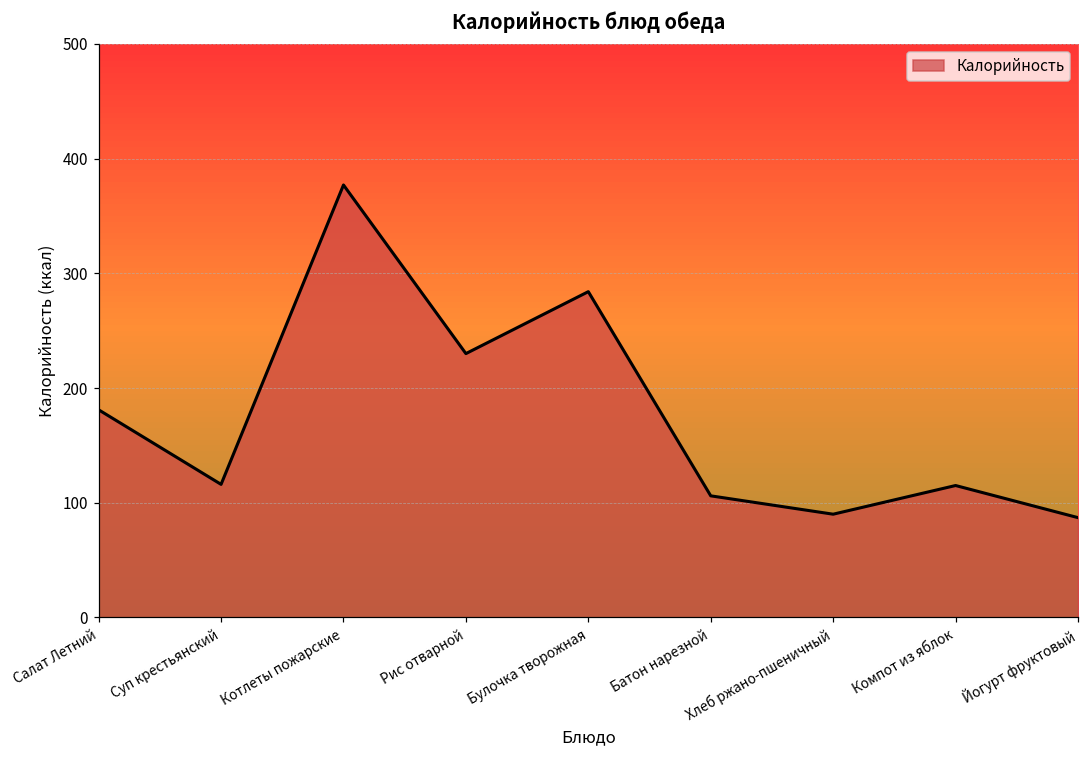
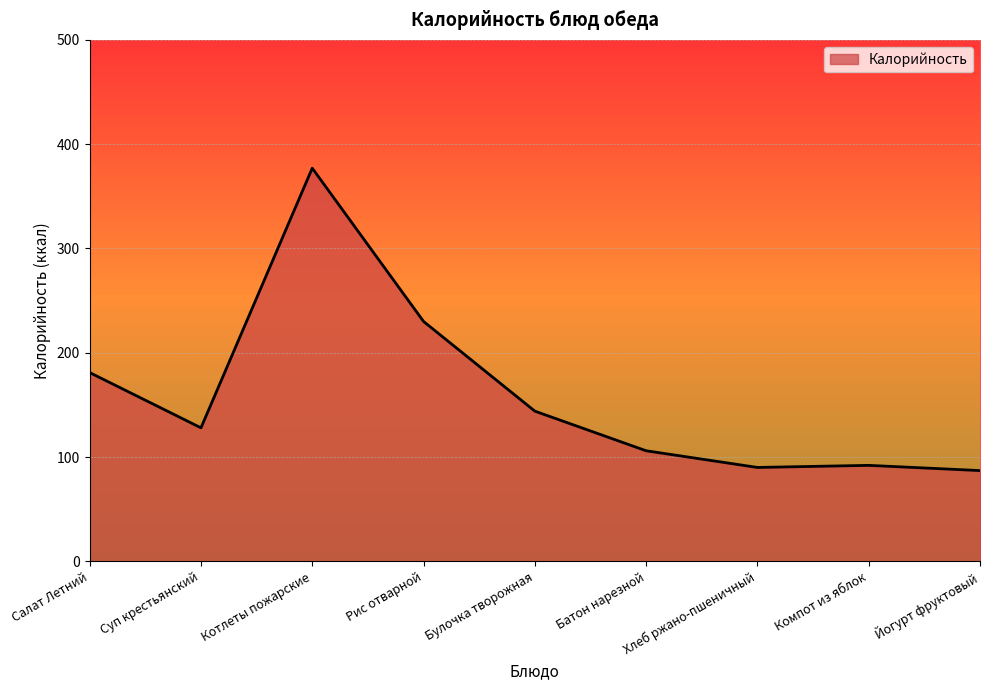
  {
    "Салат Летний": 181,
-   "Суп крестьянский": 116,
+   "Суп крестьянский": 128,
    "Котлеты пожарские": 377,
    "Рис отварной": 230,
-   "Булочка творожная": 284,
+   "Булочка творожная": 144,
    "Батон нарезной": 106,
    "Хлеб ржано-пшеничный": 90,
-   "Компот из яблок": 115,
+   "Компот из яблок": 92,
    "Йогурт фруктовый": 87
  }
